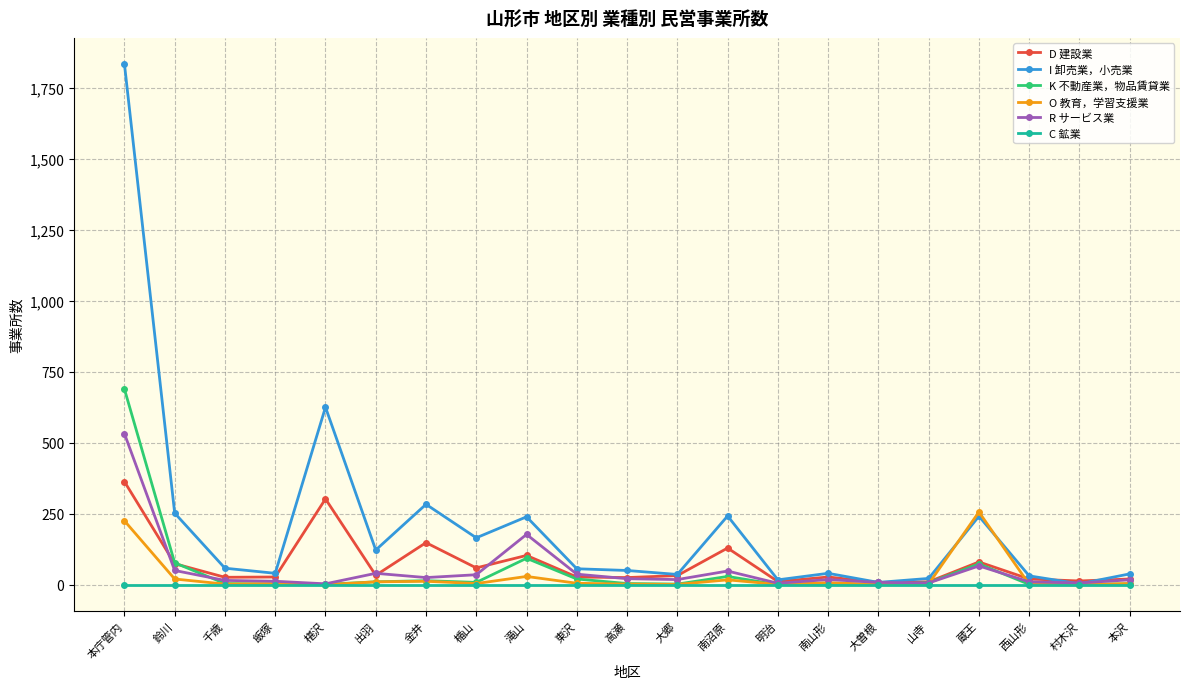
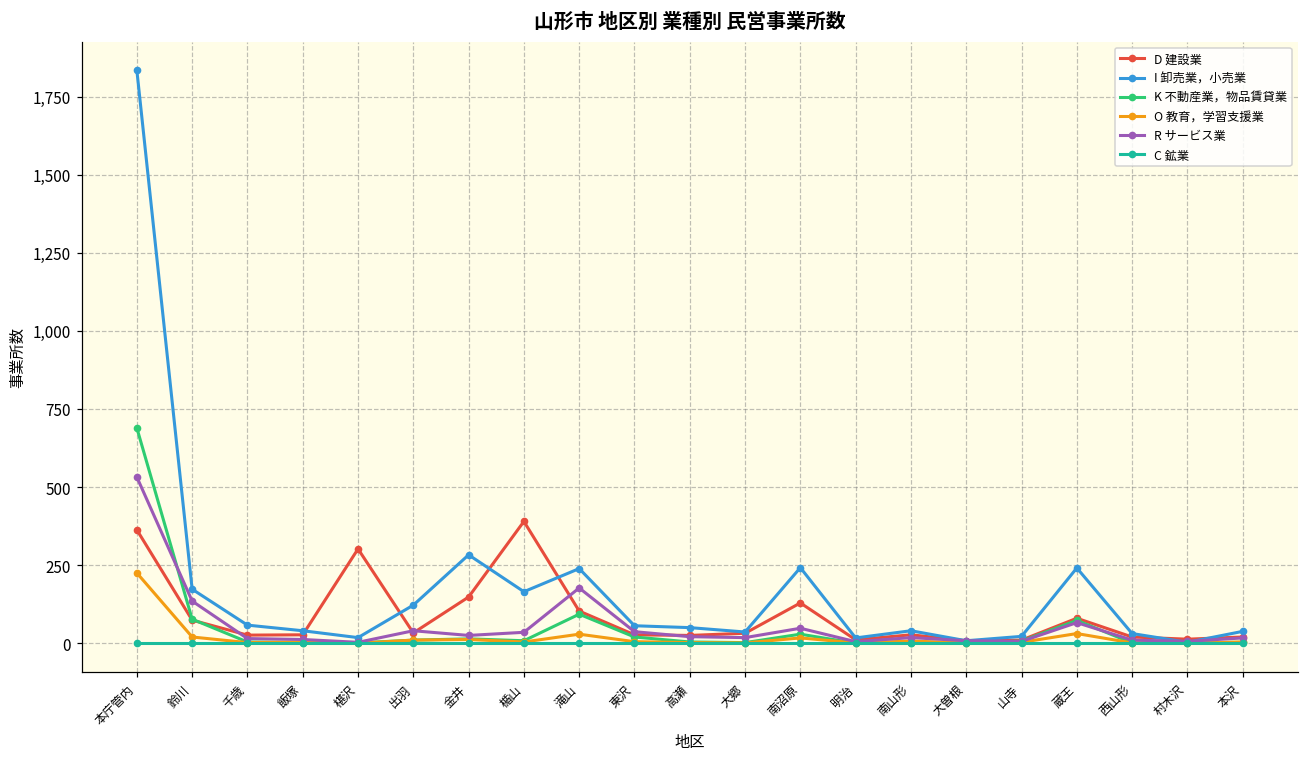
  {
    "D 建設業": {
      "本庁管内": "360",
      "千歳": "30",
      "飯塚": "30",
      "椹沢": "300",
      "金井": "150",
-     "楯山": "60",
+     "楯山": "390",
      "滝山": "100",
      "南沼原": "130",
      "南山形": "30",
      "西山形": "20"
    },
    "I 卸売業，小売業": {
      "本庁管内": "1,830",
-     "鈴川": "250",
+     "鈴川": "170",
      "千歳": "60",
      "飯塚": "40",
-     "椹沢": "630",
+     "椹沢": "20",
      "出羽": "120",
      "金井": "280",
      "楯山": "170",
      "滝山": "240",
      "東沢": "60",
      "高瀬": "50",
      "南沼原": "240",
      "南山形": "40",
      "山寺": "20",
      "蔵王": "240",
      "西山形": "30",
      "本沢": "40"
    },
    "O 教育，学習支援業": {
      "本庁管内": "230",
      "鈴川": "20",
      "滝山": "30",
      "南沼原": "20",
-     "蔵王": "260"
+     "蔵王": "30"
    },
    "R サービス業": {
      "本庁管内": "530",
-     "鈴川": "50",
+     "鈴川": "140",
      "千歳": "20",
      "金井": "30",
      "楯山": "40",
      "滝山": "180",
      "東沢": "40",
      "大郷": "20",
      "南沼原": "50",
      "南山形": "20",
      "西山形": "10"
    }
  }
